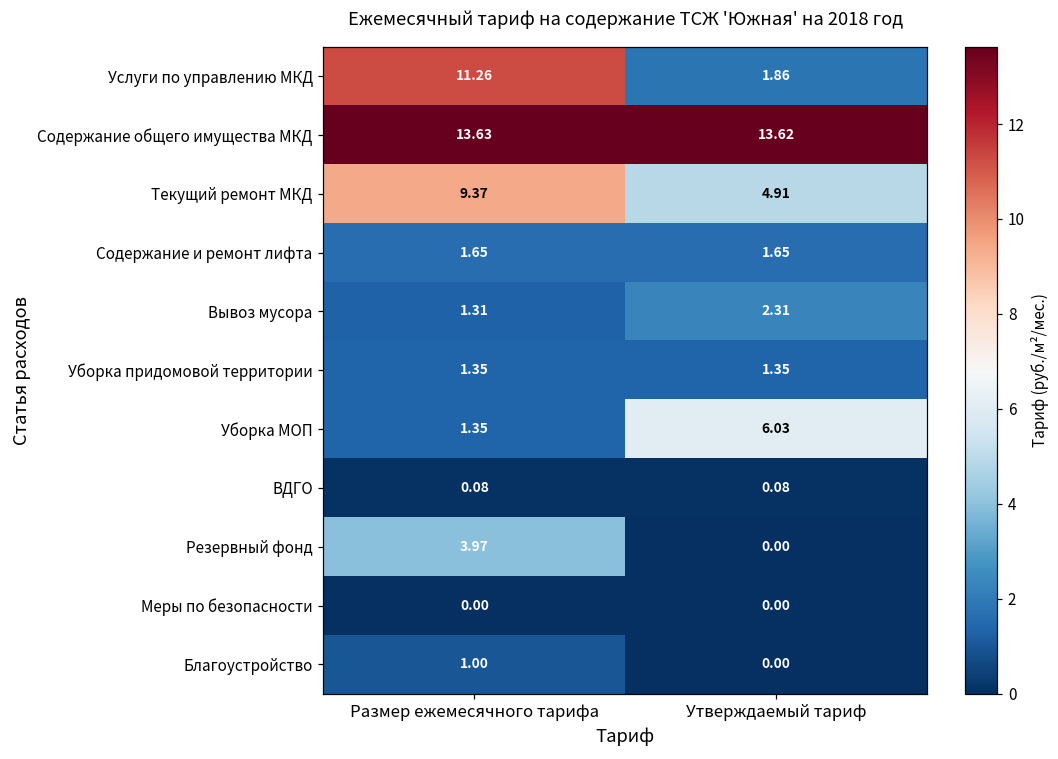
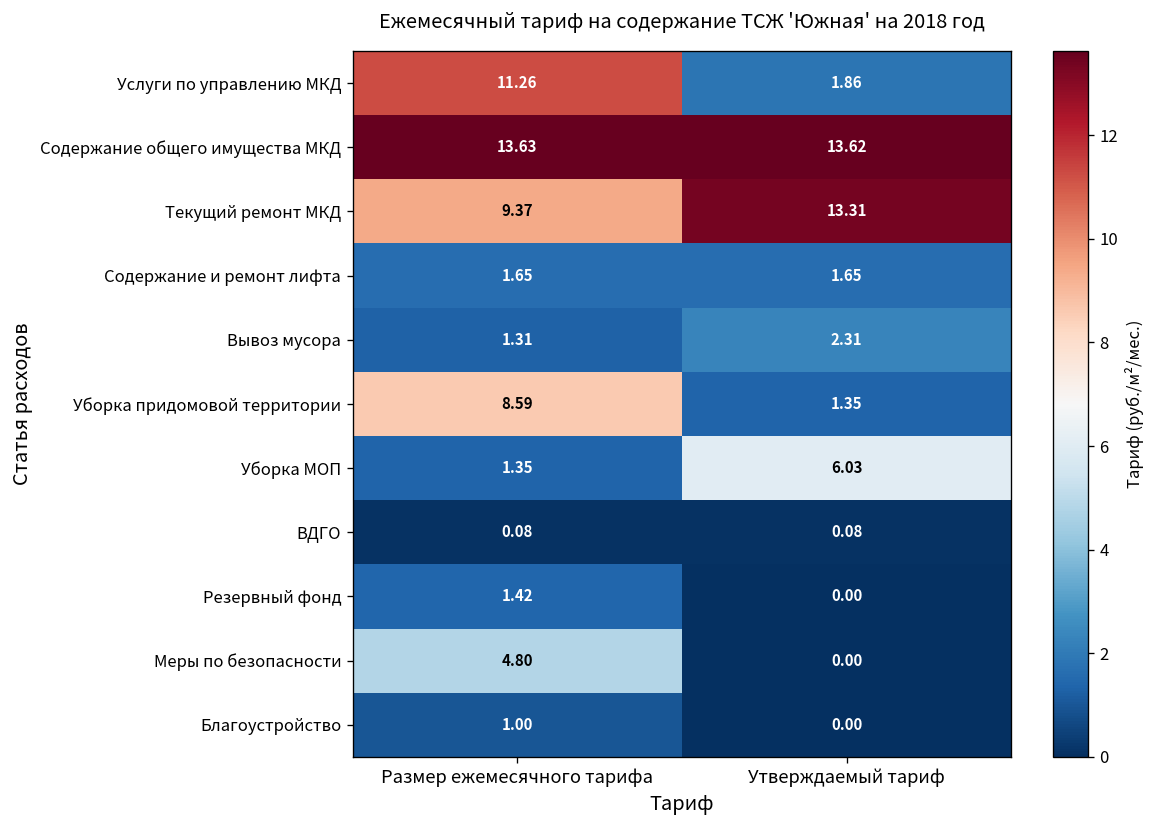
  {
    "Услуги по управлению МКД": {
      "Размер ежемесячного тарифа": 11.26,
      "Утверждаемый тариф": 1.86
    },
    "Содержание общего имущества МКД": {
      "Размер ежемесячного тарифа": 13.63,
      "Утверждаемый тариф": 13.62
    },
    "Текущий ремонт МКД": {
      "Размер ежемесячного тарифа": 9.37,
-     "Утверждаемый тариф": 4.91
+     "Утверждаемый тариф": 13.31
    },
    "Содержание и ремонт лифта": {
      "Размер ежемесячного тарифа": 1.65,
      "Утверждаемый тариф": 1.65
    },
    "Вывоз мусора": {
      "Размер ежемесячного тарифа": 1.31,
      "Утверждаемый тариф": 2.31
    },
    "Уборка придомовой территории": {
-     "Размер ежемесячного тарифа": 1.35,
+     "Размер ежемесячного тарифа": 8.59,
      "Утверждаемый тариф": 1.35
    },
    "Уборка МОП": {
      "Размер ежемесячного тарифа": 1.35,
      "Утверждаемый тариф": 6.03
    },
    "ВДГО": {
      "Размер ежемесячного тарифа": 0.08,
      "Утверждаемый тариф": 0.08
    },
    "Резервный фонд": {
-     "Размер ежемесячного тарифа": 3.97,
+     "Размер ежемесячного тарифа": 1.42,
      "Утверждаемый тариф": 0.00
    },
    "Меры по безопасности": {
-     "Размер ежемесячного тарифа": 0.00,
+     "Размер ежемесячного тарифа": 4.80,
      "Утверждаемый тариф": 0.00
    },
    "Благоустройство": {
      "Размер ежемесячного тарифа": 1.00,
      "Утверждаемый тариф": 0.00
    }
  }
